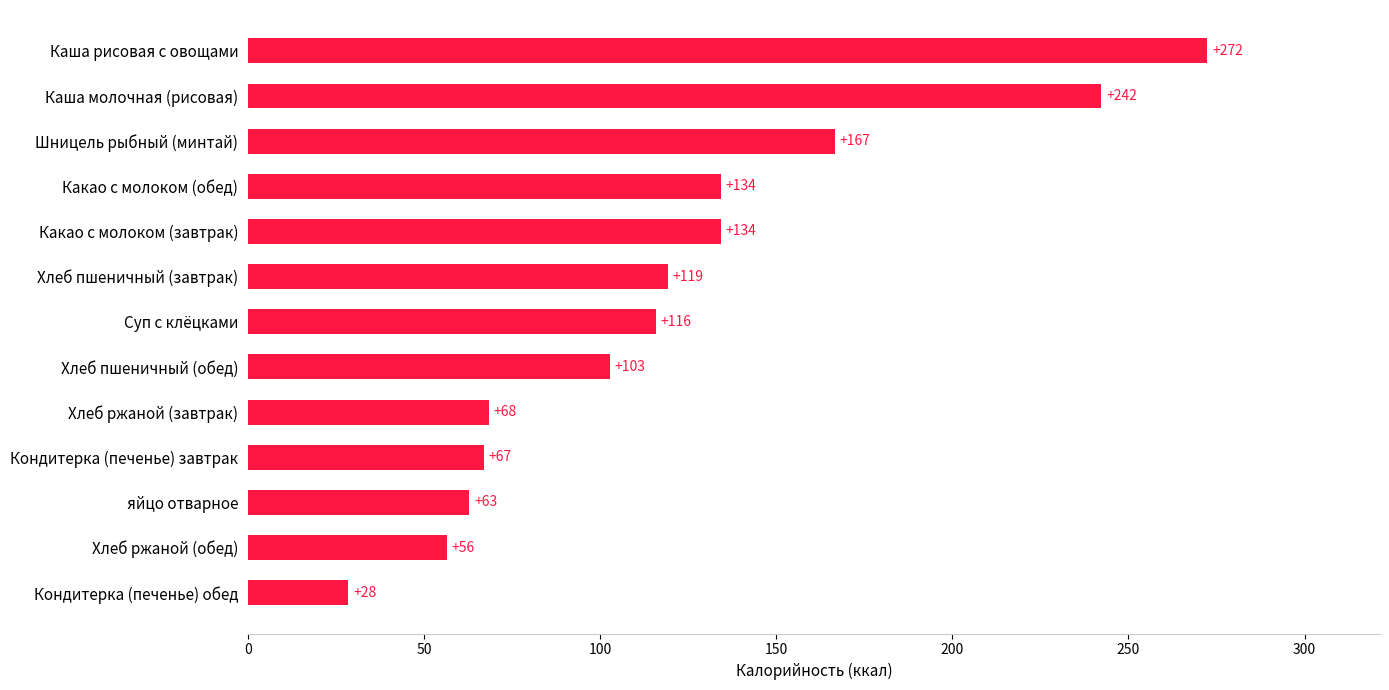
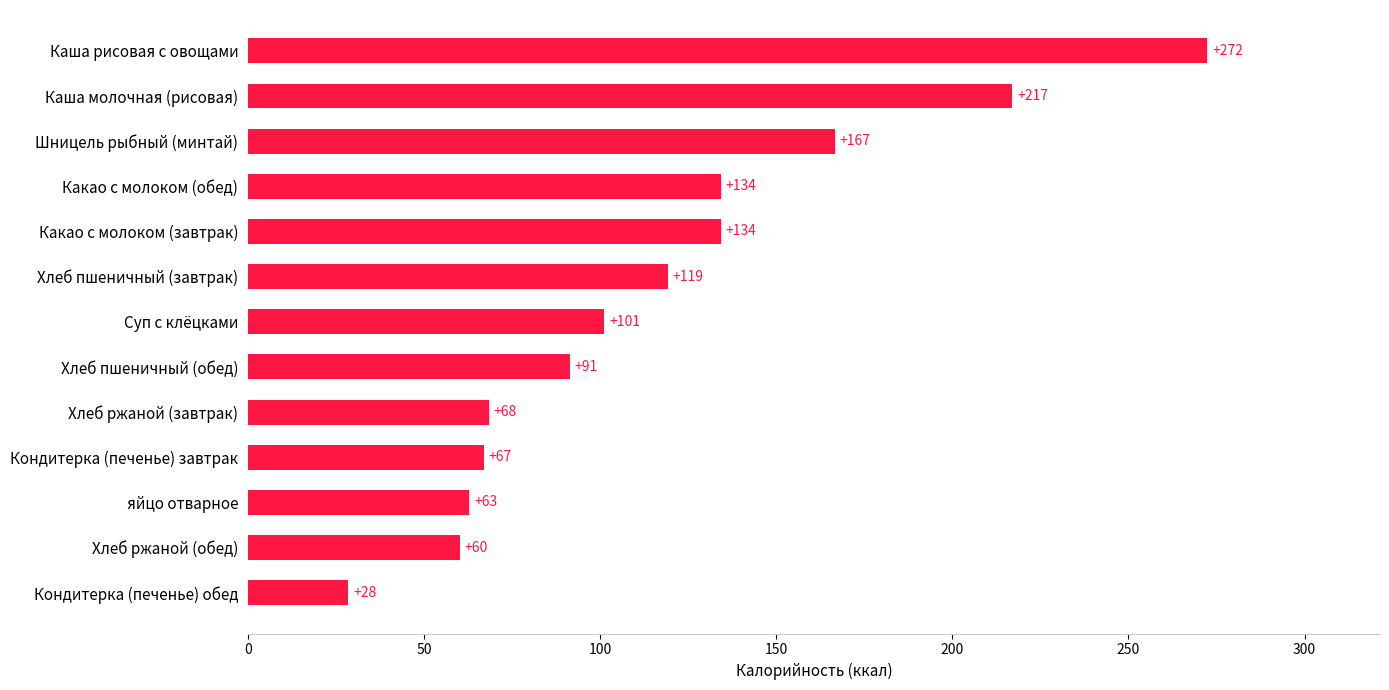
  {
    "Каша рисовая с овощами": "+272",
-   "Каша молочная (рисовая)": "+242",
+   "Каша молочная (рисовая)": "+217",
    "Шницель рыбный (минтай)": "+167",
    "Какао с молоком (обед)": "+134",
    "Какао с молоком (завтрак)": "+134",
    "Хлеб пшеничный (завтрак)": "+119",
-   "Суп с клёцками": "+116",
-   "Хлеб пшеничный (обед)": "+103",
+   "Суп с клёцками": "+101",
+   "Хлеб пшеничный (обед)": "+91",
    "Хлеб ржаной (завтрак)": "+68",
    "Кондитерка (печенье) завтрак": "+67",
    "яйцо отварное": "+63",
-   "Хлеб ржаной (обед)": "+56",
+   "Хлеб ржаной (обед)": "+60",
    "Кондитерка (печенье) обед": "+28"
  }
